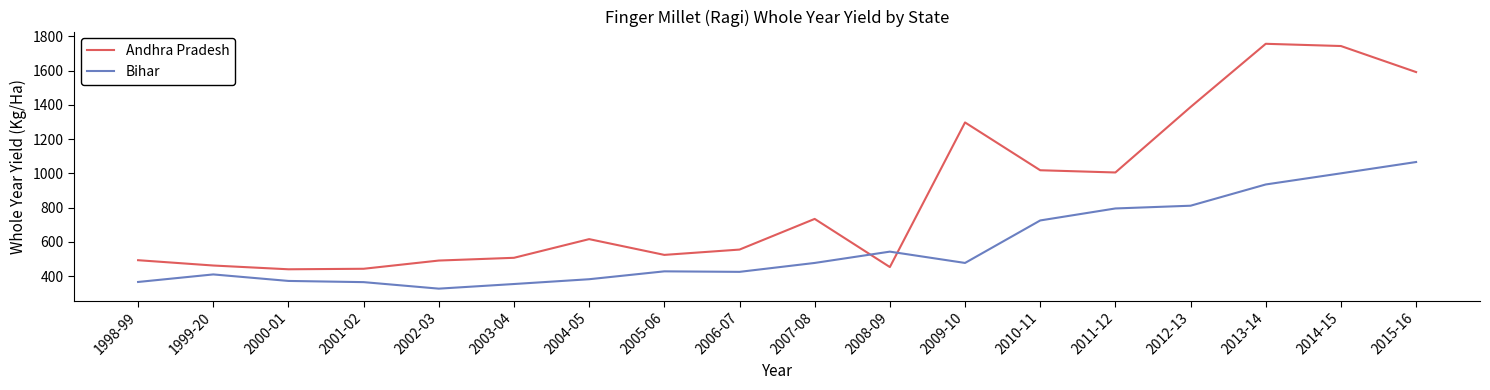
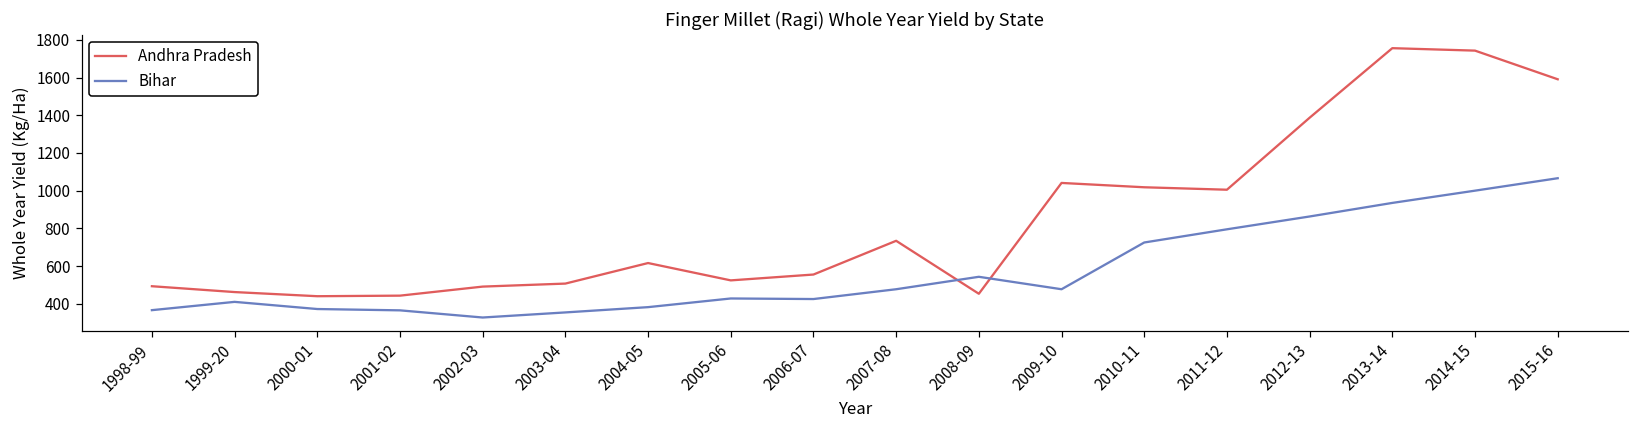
  {
    "Andhra Pradesh": {
      "1998-99": 490,
      "1999-20": 460,
      "2000-01": 440,
      "2001-02": 440,
      "2002-03": 490,
      "2003-04": 510,
      "2004-05": 620,
      "2005-06": 520,
      "2006-07": 560,
      "2007-08": 730,
      "2008-09": 450,
-     "2009-10": 1300,
+     "2009-10": 1040,
      "2010-11": 1020,
      "2011-12": 1010,
      "2012-13": 1390,
      "2013-14": 1760,
      "2014-15": 1740,
      "2015-16": 1590
    },
    "Bihar": {
      "1998-99": 370,
      "1999-20": 410,
      "2000-01": 370,
      "2001-02": 370,
      "2002-03": 330,
      "2003-04": 350,
      "2004-05": 380,
      "2005-06": 430,
      "2006-07": 430,
      "2007-08": 480,
      "2008-09": 540,
      "2009-10": 480,
      "2010-11": 730,
      "2011-12": 800,
-     "2012-13": 810,
+     "2012-13": 860,
      "2013-14": 940,
      "2014-15": 1000,
      "2015-16": 1070
    }
  }
